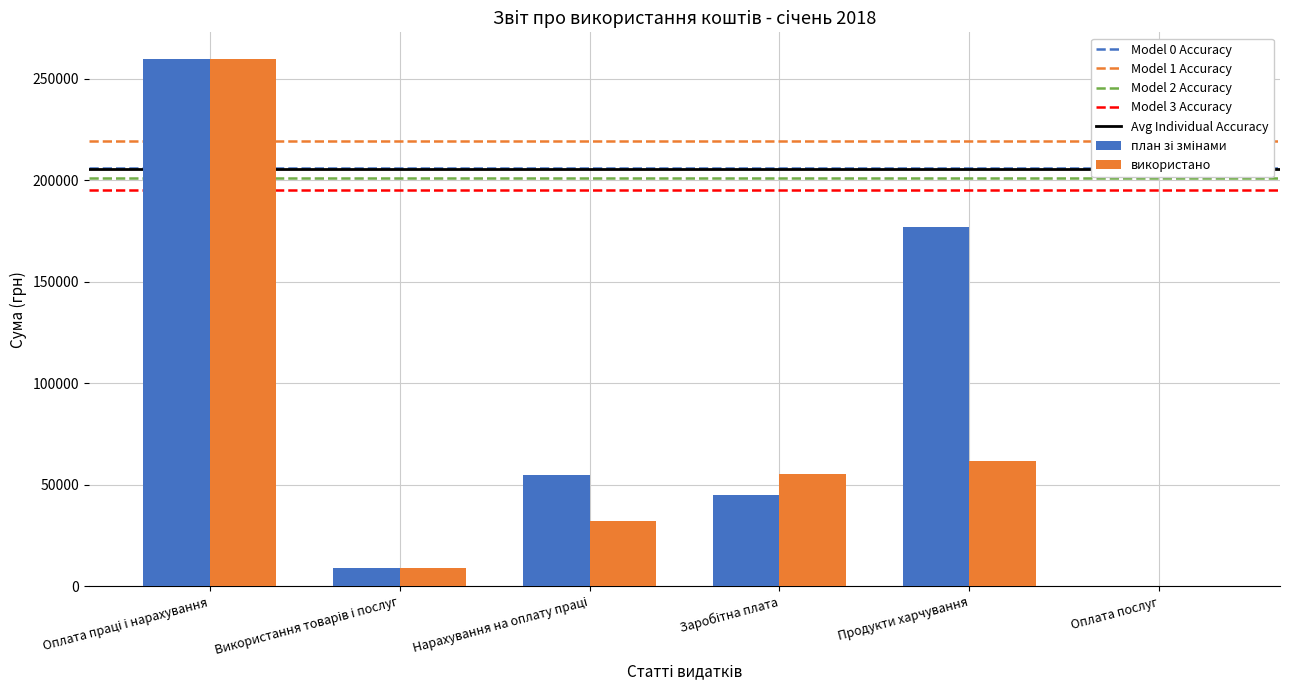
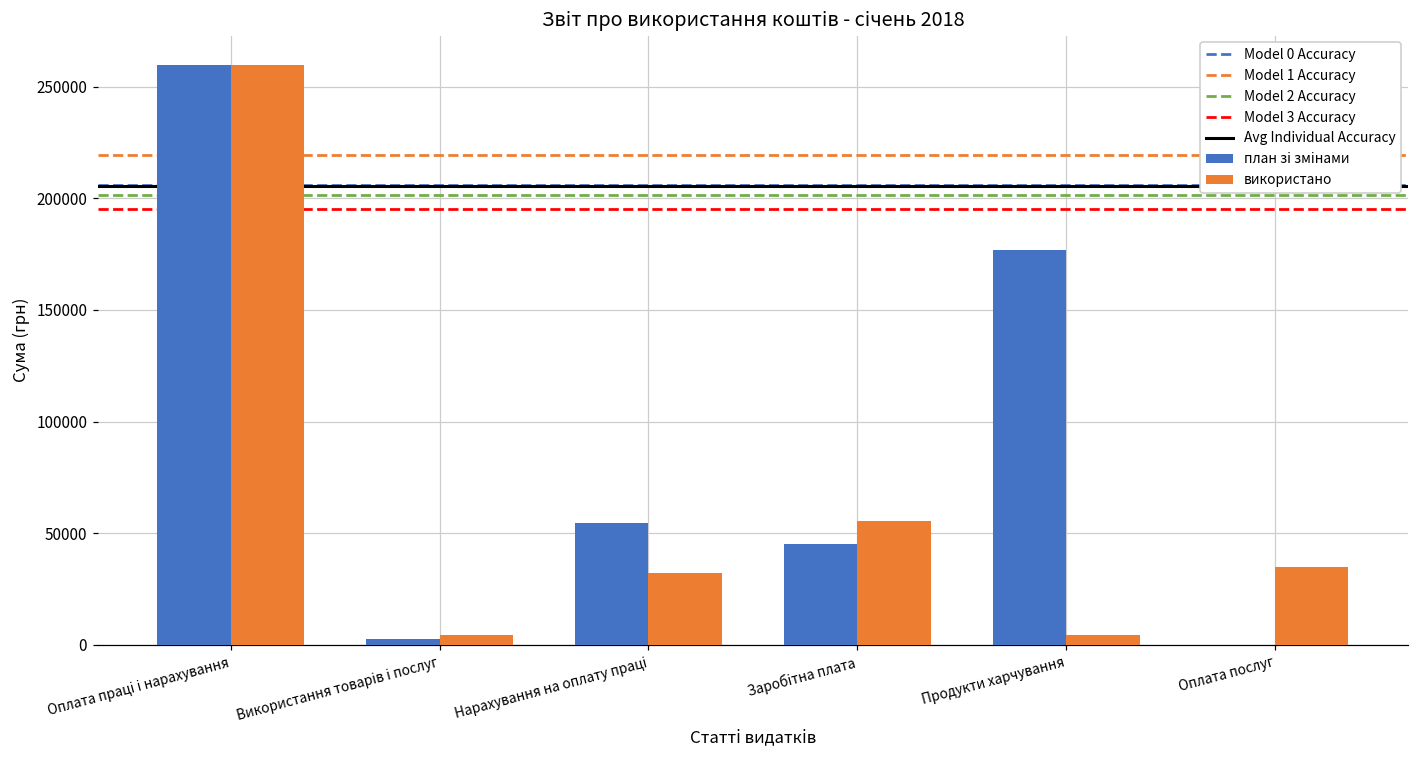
  {
    "план зі змінами": {
      "Оплата праці і нарахування": 260000,
-     "Використання товарів і послуг": 9000,
+     "Використання товарів і послуг": 3000,
      "Нарахування на оплату праці": 55000,
      "Заробітна плата": 45000,
      "Продукти харчування": 177000
    },
    "використано": {
      "Оплата праці і нарахування": 260000,
-     "Використання товарів і послуг": 9000,
+     "Використання товарів і послуг": 5000,
      "Нарахування на оплату праці": 32000,
      "Заробітна плата": 55000,
-     "Продукти харчування": 62000,
-     "Оплата послуг": 0
+     "Продукти харчування": 5000,
+     "Оплата послуг": 35000
    }
  }
